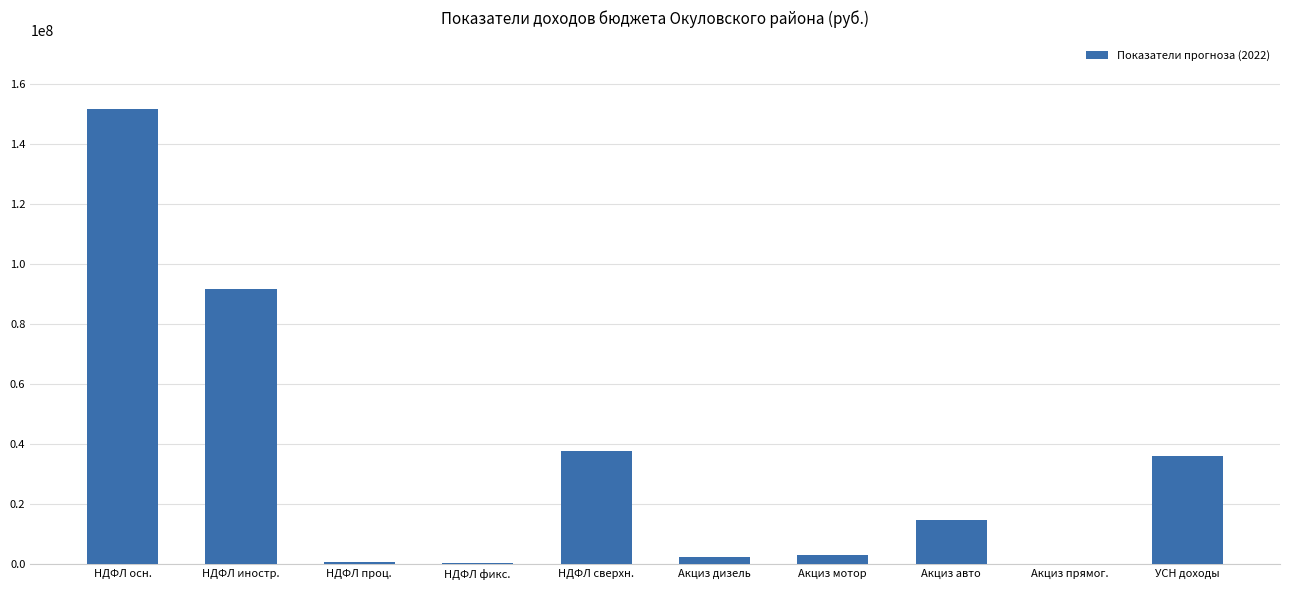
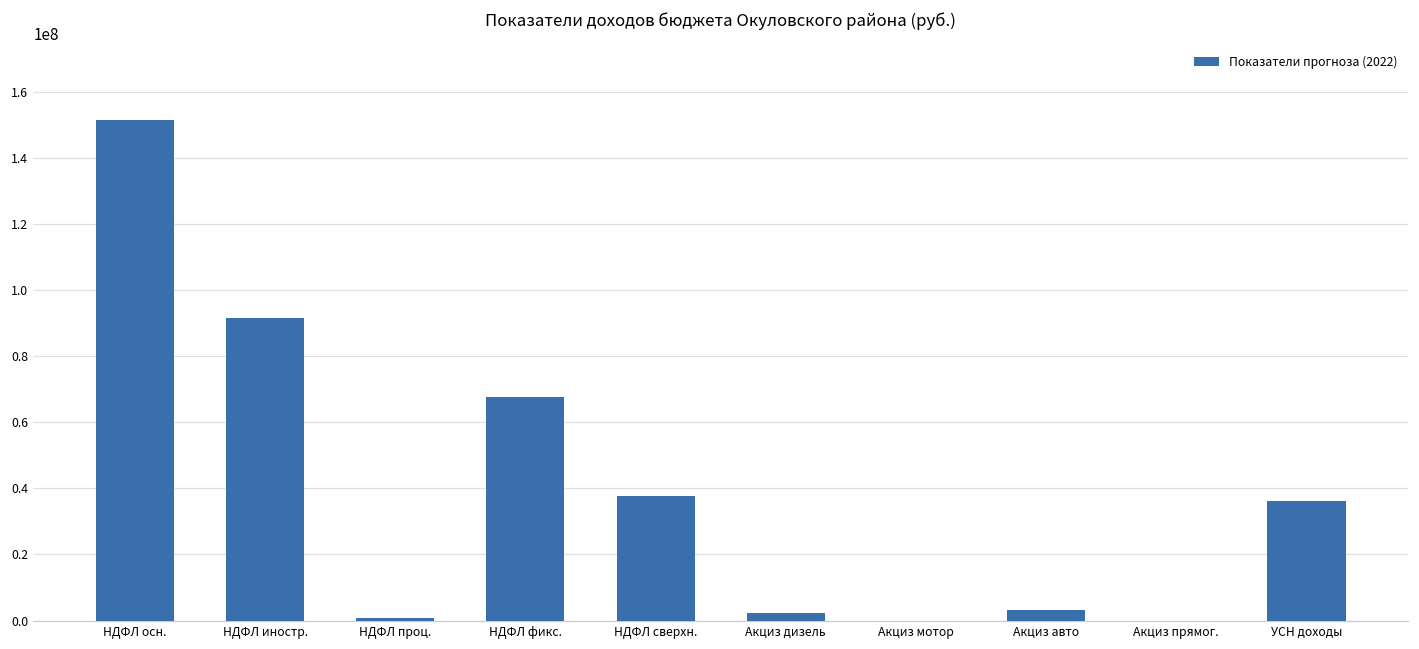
  {
    "НДФЛ осн.": 152000000,
    "НДФЛ иностр.": 92000000,
-   "НДФЛ фикс.": 0,
+   "НДФЛ фикс.": 68000000,
    "НДФЛ сверхн.": 38000000,
    "Акциз дизель": 2000000,
-   "Акциз мотор": 3000000,
-   "Акциз авто": 15000000,
+   "Акциз мотор": 0,
+   "Акциз авто": 3000000,
    "УСН доходы": 36000000
  }
